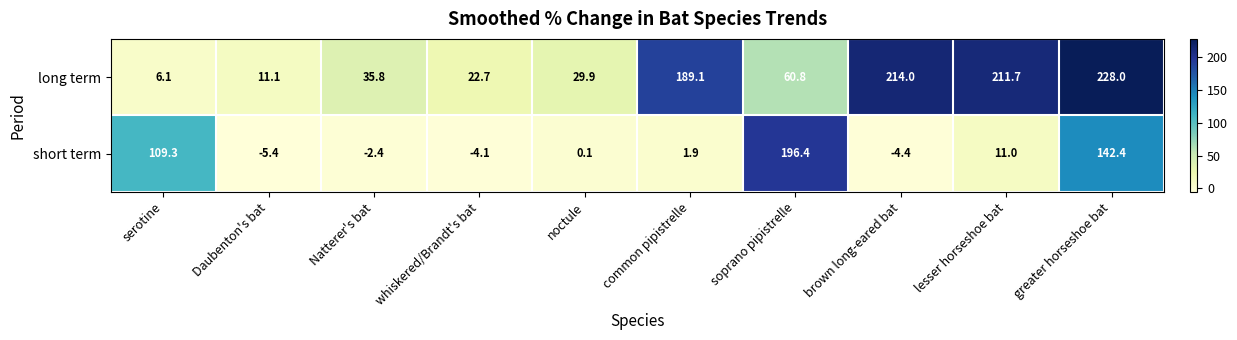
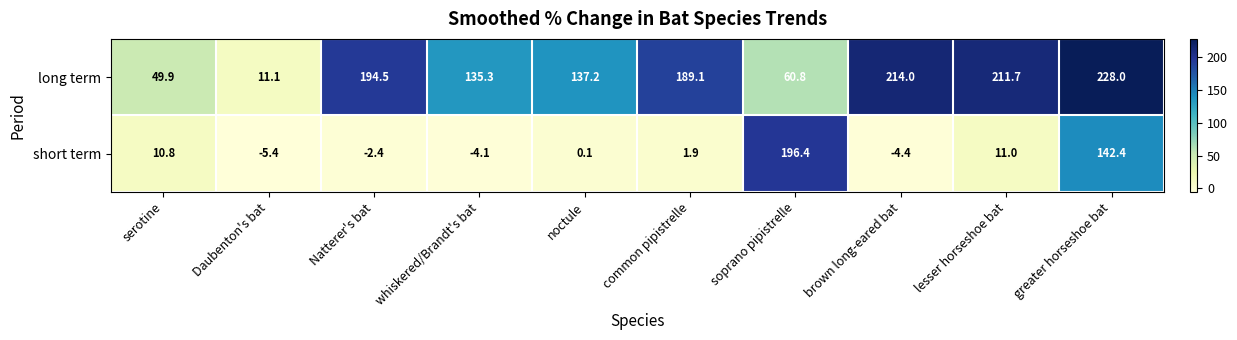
  {
    "long term": {
-     "serotine": 6.1,
+     "serotine": 49.9,
      "Daubenton's bat": 11.1,
-     "Natterer's bat": 35.8,
-     "whiskered/Brandt's bat": 22.7,
-     "noctule": 29.9,
+     "Natterer's bat": 194.5,
+     "whiskered/Brandt's bat": 135.3,
+     "noctule": 137.2,
      "common pipistrelle": 189.1,
      "soprano pipistrelle": 60.8,
      "brown long-eared bat": 214.0,
      "lesser horseshoe bat": 211.7,
      "greater horseshoe bat": 228.0
    },
    "short term": {
-     "serotine": 109.3,
+     "serotine": 10.8,
      "Daubenton's bat": -5.4,
      "Natterer's bat": -2.4,
      "whiskered/Brandt's bat": -4.1,
      "noctule": 0.1,
      "common pipistrelle": 1.9,
      "soprano pipistrelle": 196.4,
      "brown long-eared bat": -4.4,
      "lesser horseshoe bat": 11.0,
      "greater horseshoe bat": 142.4
    }
  }
